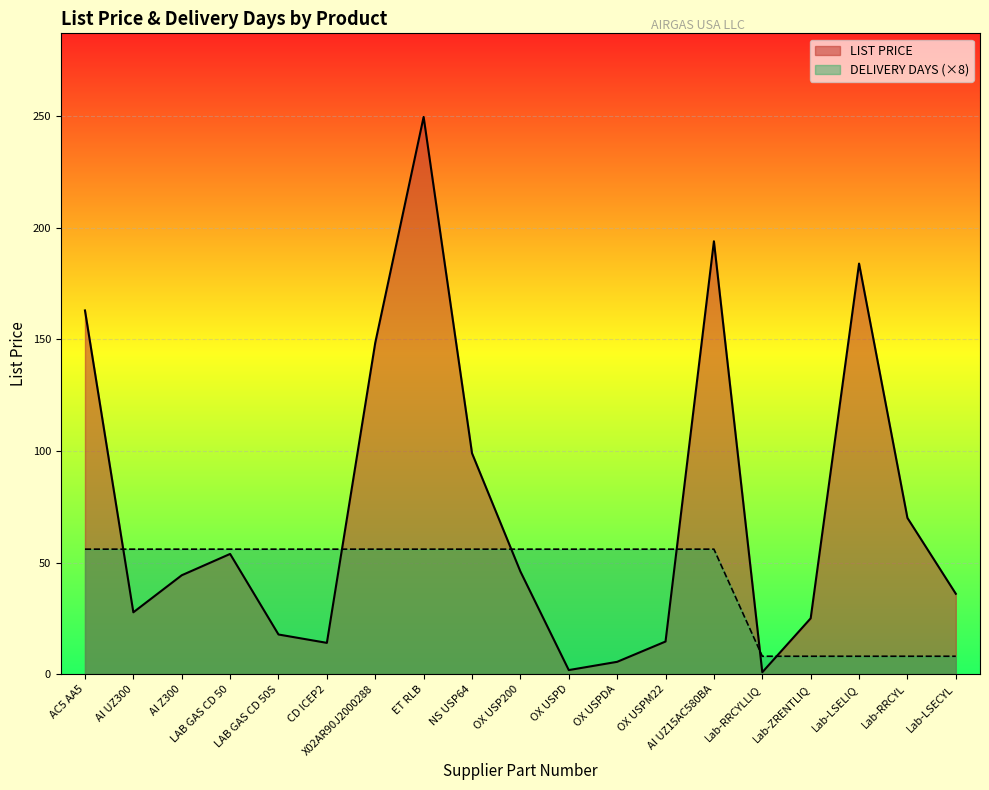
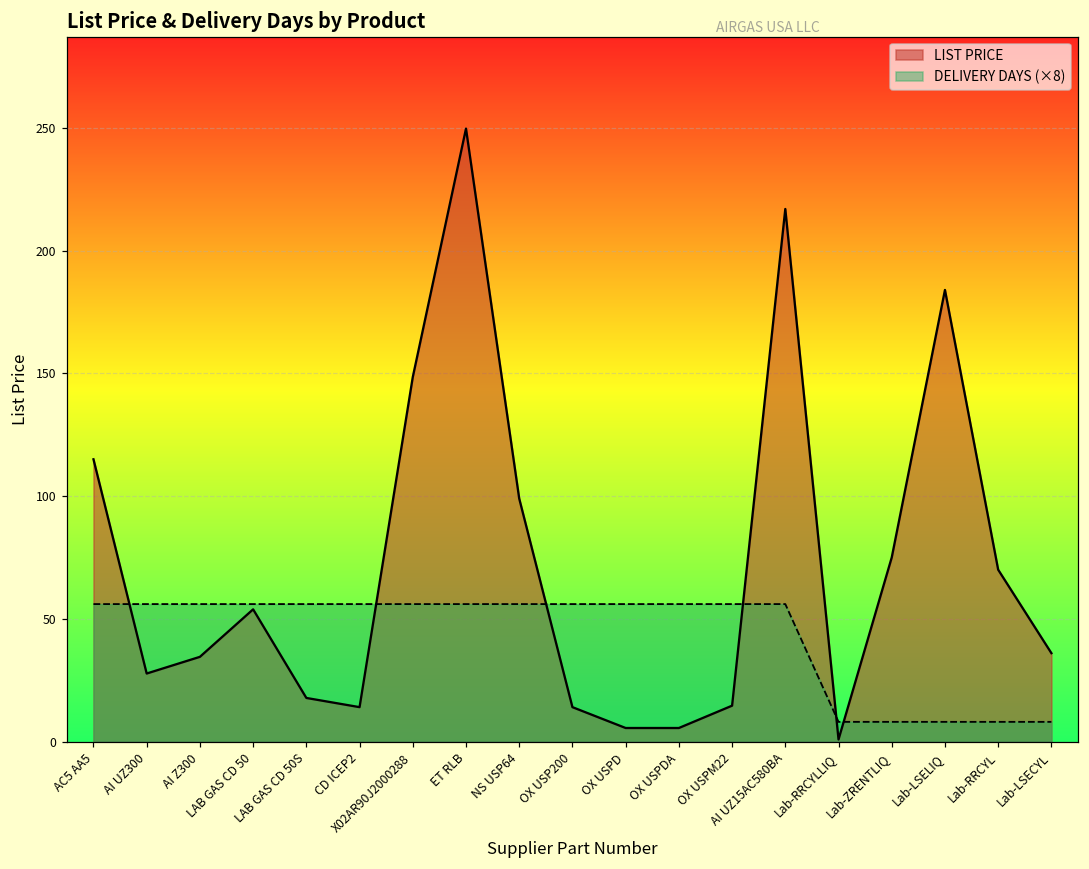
  {
    "LIST PRICE": {
-     "AC5 AA5": 163,
+     "AC5 AA5": 115,
      "AI UZ300": 28,
-     "AI Z300": 44,
+     "AI Z300": 35,
      "LAB GAS CD 50": 54,
      "LAB GAS CD 50S": 18,
      "CD ICEP2": 14,
      "X02AR90J2000288": 149,
      "ET RLB": 250,
      "NS USP64": 99,
-     "OX USP200": 46,
-     "OX USPD": 2,
+     "OX USP200": 14,
+     "OX USPD": 6,
      "OX USPDA": 6,
      "OX USPM22": 15,
-     "AI UZ15AC580BA": 194,
+     "AI UZ15AC580BA": 217,
      "Lab-RRCYLLIQ": 1,
-     "Lab-ZRENTLIQ": 25,
+     "Lab-ZRENTLIQ": 75,
      "Lab-LSELIQ": 184,
      "Lab-RRCYL": 70,
      "Lab-LSECYL": 36
    },
    "DELIVERY DAYS (×8)": {
      "AC5 AA5": 56,
      "AI UZ300": 56,
      "AI Z300": 56,
      "LAB GAS CD 50": 56,
      "LAB GAS CD 50S": 56,
      "CD ICEP2": 56,
      "X02AR90J2000288": 56,
      "ET RLB": 56,
      "NS USP64": 56,
      "OX USP200": 56,
      "OX USPD": 56,
      "OX USPDA": 56,
      "OX USPM22": 56,
      "AI UZ15AC580BA": 56,
      "Lab-RRCYLLIQ": 8,
      "Lab-ZRENTLIQ": 8,
      "Lab-LSELIQ": 8,
      "Lab-RRCYL": 8,
      "Lab-LSECYL": 8
    }
  }
